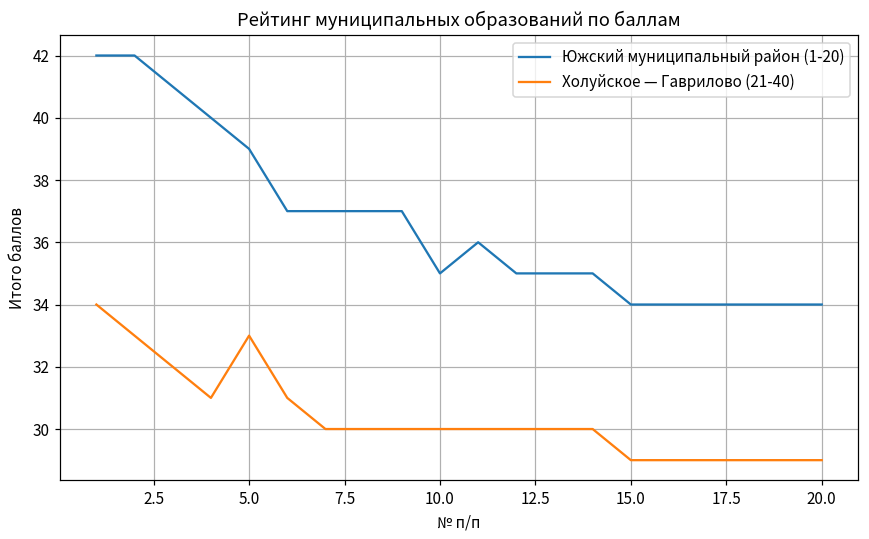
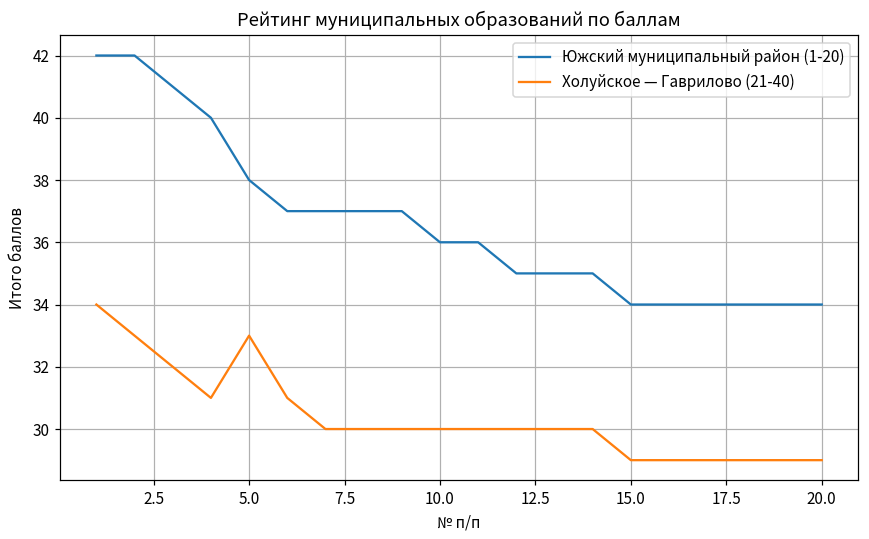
  {
    "Южский муниципальный район (1-20)": {
-     "5.0": 39,
-     "10.0": 35,
+     "5.0": 38,
+     "10.0": 36,
      "15.0": 34,
      "20.0": 34
    },
    "Холуйское — Гаврилово (21-40)": {
      "5.0": 33,
      "10.0": 30,
      "15.0": 29,
      "20.0": 29
    }
  }
